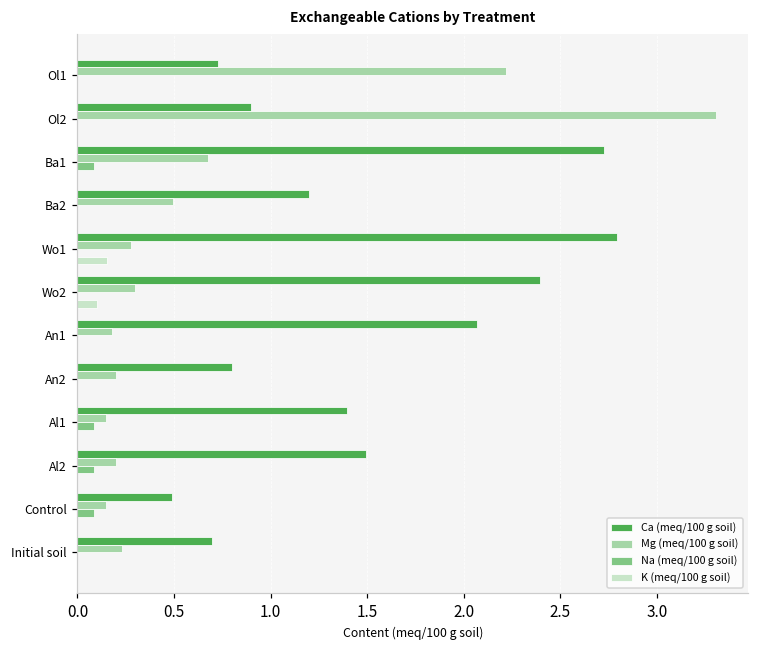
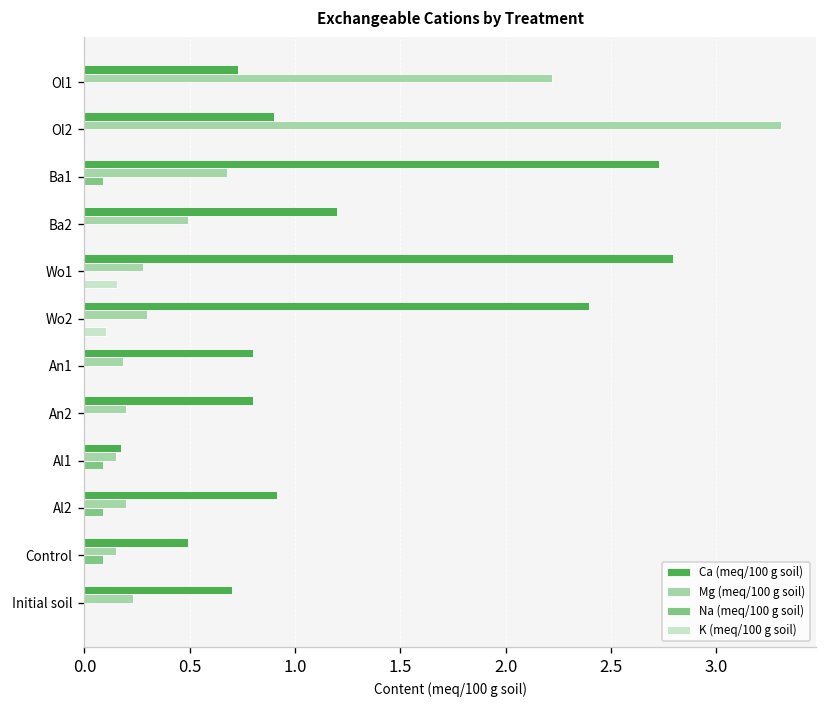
  {
    "Ca (meq/100 g soil)": {
      "Ol1": 0.73,
      "Ol2": 0.90,
      "Ba1": 2.73,
      "Ba2": 1.20,
      "Wo1": 2.79,
      "Wo2": 2.39,
-     "An1": 2.07,
+     "An1": 0.80,
      "An2": 0.80,
-     "Al1": 1.40,
-     "Al2": 1.50,
+     "Al1": 0.17,
+     "Al2": 0.91,
      "Control": 0.49,
      "Initial soil": 0.70
    }
  }
